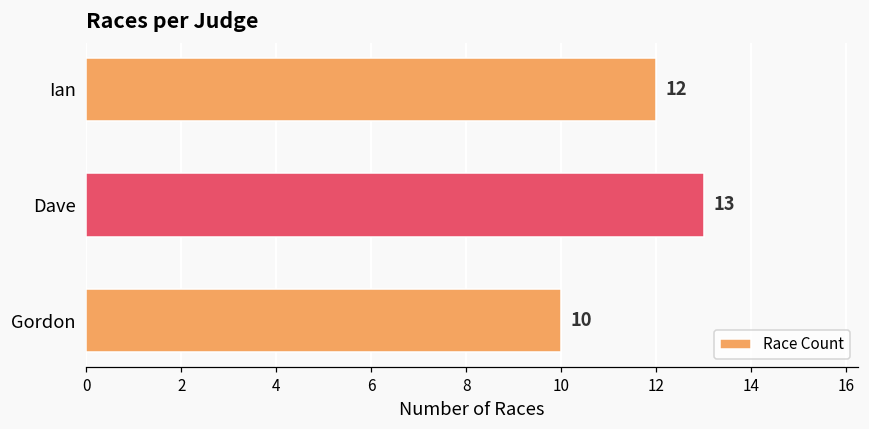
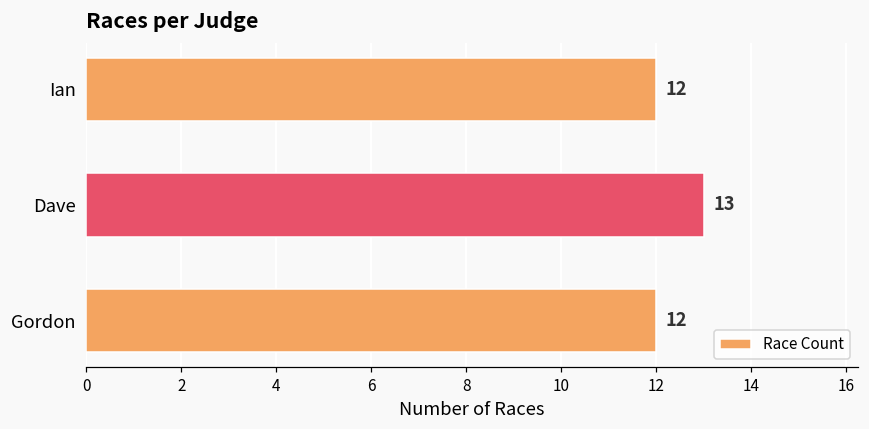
  {
    "Ian": 12,
    "Dave": 13,
-   "Gordon": 10
+   "Gordon": 12
  }
